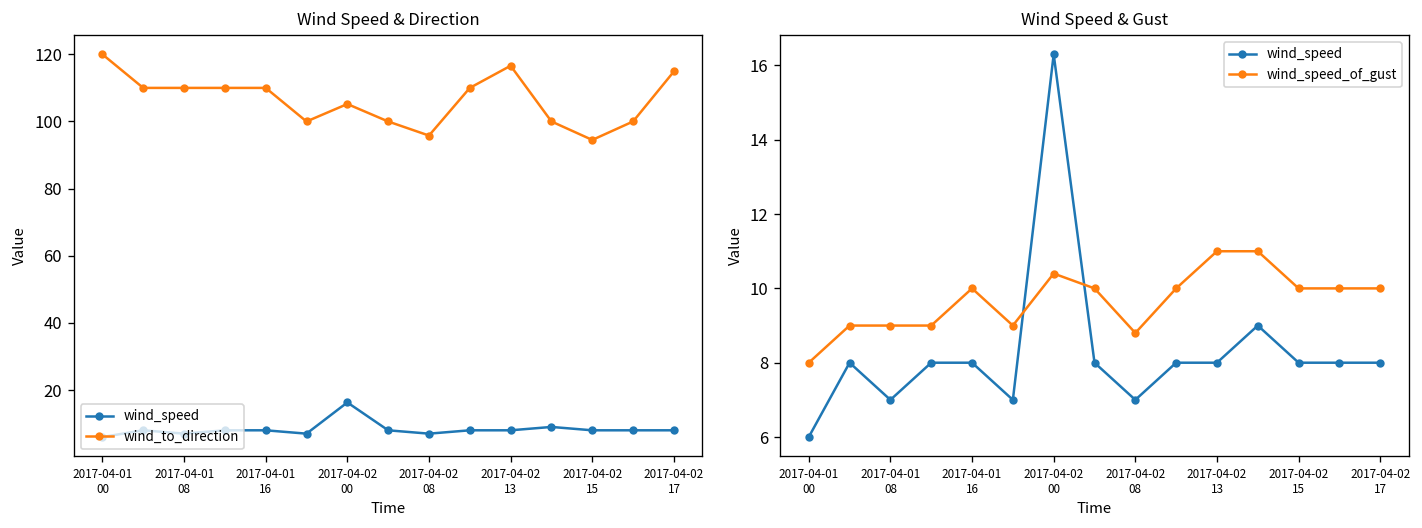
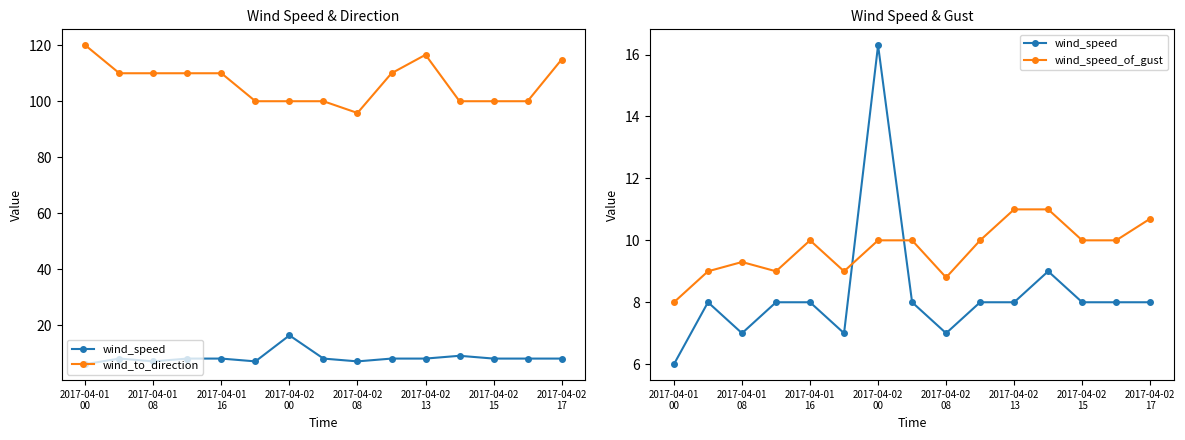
  {
    "Wind Speed & Direction": {
      "wind_speed": {
        "2017-04-01 16": 8,
        "2017-04-02 00": 16,
        "2017-04-02 08": 7,
        "2017-04-02 13": 8,
        "2017-04-02 15": 8,
        "2017-04-02 17": 8
      },
      "wind_to_direction": {
        "2017-04-01 00": 120,
        "2017-04-01 08": 110,
        "2017-04-01 16": 110,
-       "2017-04-02 00": 105,
+       "2017-04-02 00": 100,
        "2017-04-02 08": 96,
        "2017-04-02 13": 117,
-       "2017-04-02 15": 95,
+       "2017-04-02 15": 100,
        "2017-04-02 17": 115
      }
    },
    "Wind Speed & Gust": {
      "wind_speed": {
        "2017-04-01 00": 6.0,
        "2017-04-01 08": 7.0,
        "2017-04-01 16": 8.0,
        "2017-04-02 00": 16.3,
        "2017-04-02 08": 7.0,
        "2017-04-02 13": 8.0,
        "2017-04-02 15": 8.0,
        "2017-04-02 17": 8.0
      },
      "wind_speed_of_gust": {
        "2017-04-01 00": 8.0,
-       "2017-04-01 08": 9.0,
+       "2017-04-01 08": 9.3,
        "2017-04-01 16": 10.0,
-       "2017-04-02 00": 10.4,
+       "2017-04-02 00": 10.0,
        "2017-04-02 08": 8.8,
        "2017-04-02 13": 11.0,
        "2017-04-02 15": 10.0,
-       "2017-04-02 17": 10.0
+       "2017-04-02 17": 10.7
      }
    }
  }
